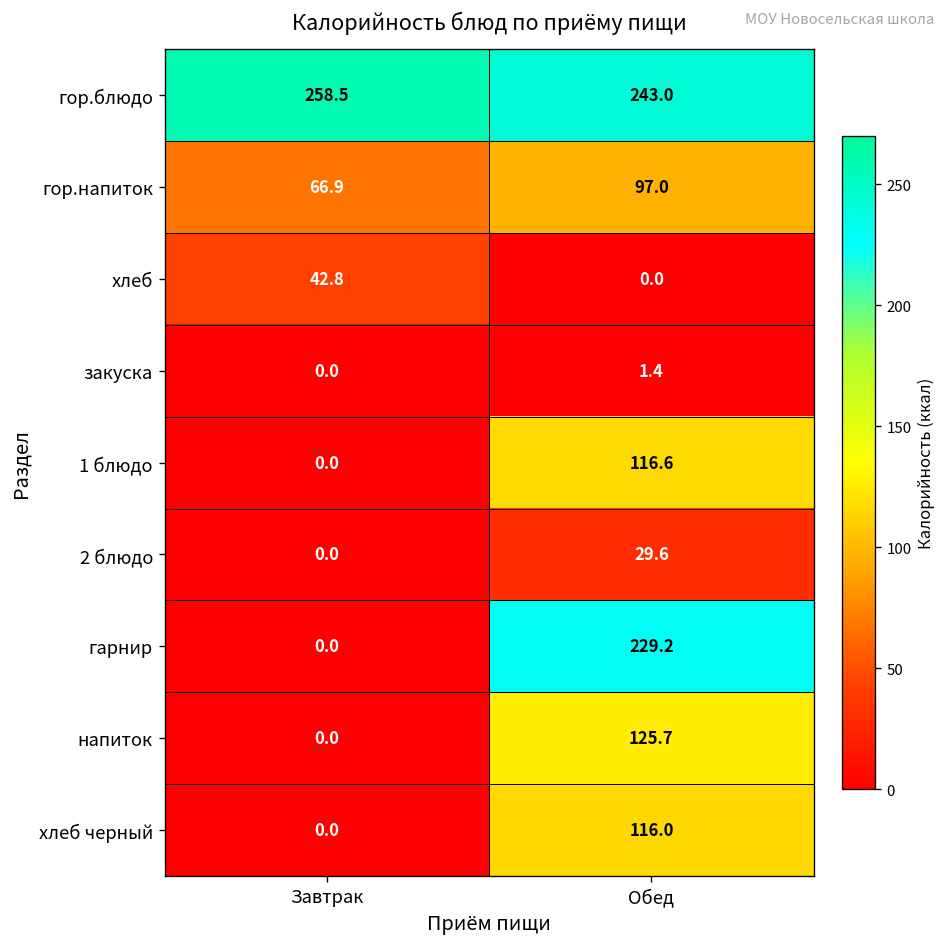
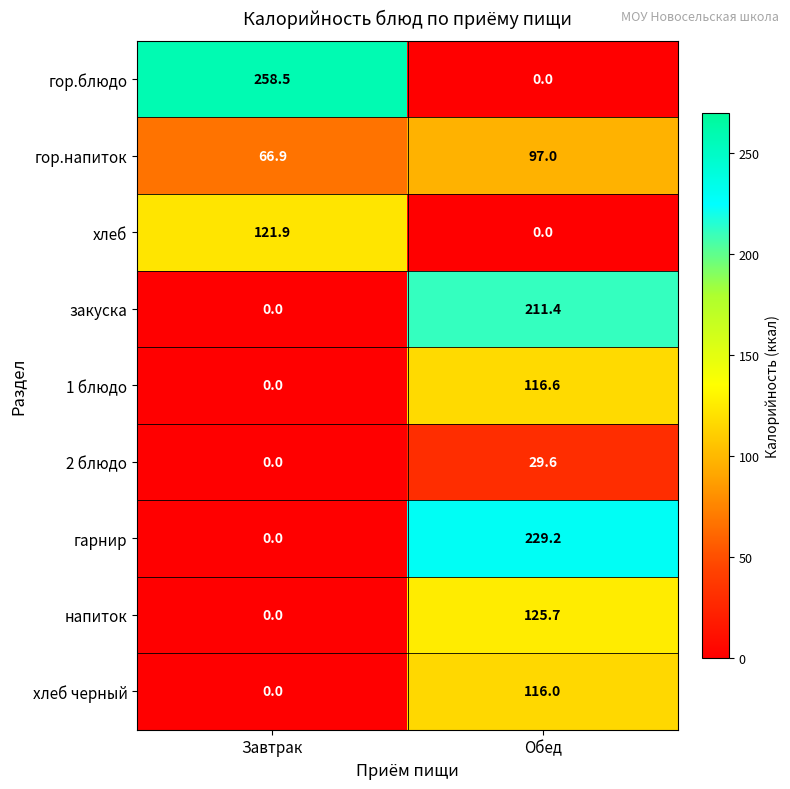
  {
    "гор.блюдо": {
      "Завтрак": 258.5,
-     "Обед": 243.0
+     "Обед": 0.0
    },
    "гор.напиток": {
      "Завтрак": 66.9,
      "Обед": 97.0
    },
    "хлеб": {
-     "Завтрак": 42.8,
+     "Завтрак": 121.9,
      "Обед": 0.0
    },
    "закуска": {
      "Завтрак": 0.0,
-     "Обед": 1.4
+     "Обед": 211.4
    },
    "1 блюдо": {
      "Завтрак": 0.0,
      "Обед": 116.6
    },
    "2 блюдо": {
      "Завтрак": 0.0,
      "Обед": 29.6
    },
    "гарнир": {
      "Завтрак": 0.0,
      "Обед": 229.2
    },
    "напиток": {
      "Завтрак": 0.0,
      "Обед": 125.7
    },
    "хлеб черный": {
      "Завтрак": 0.0,
      "Обед": 116.0
    }
  }
